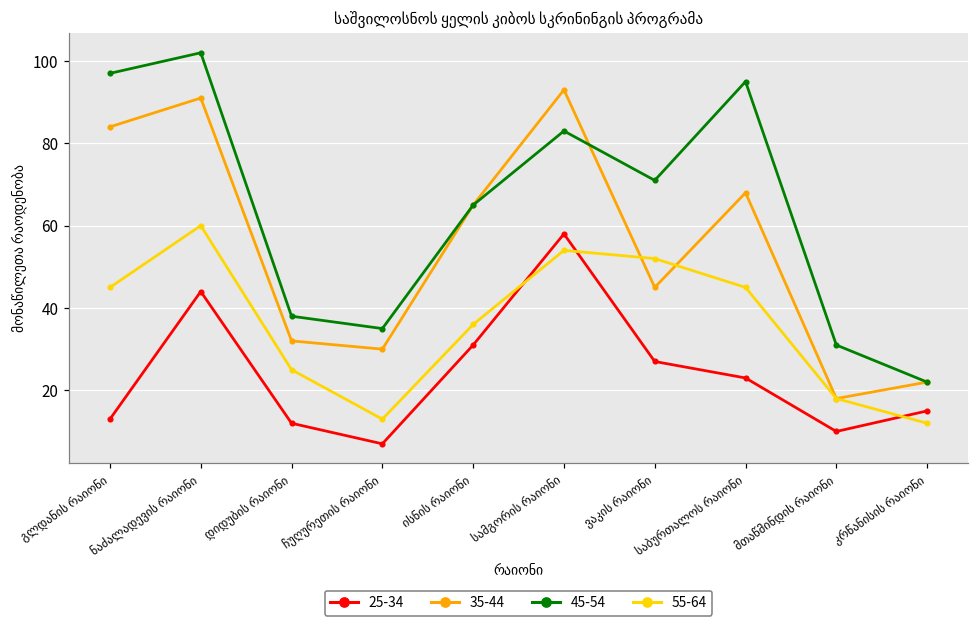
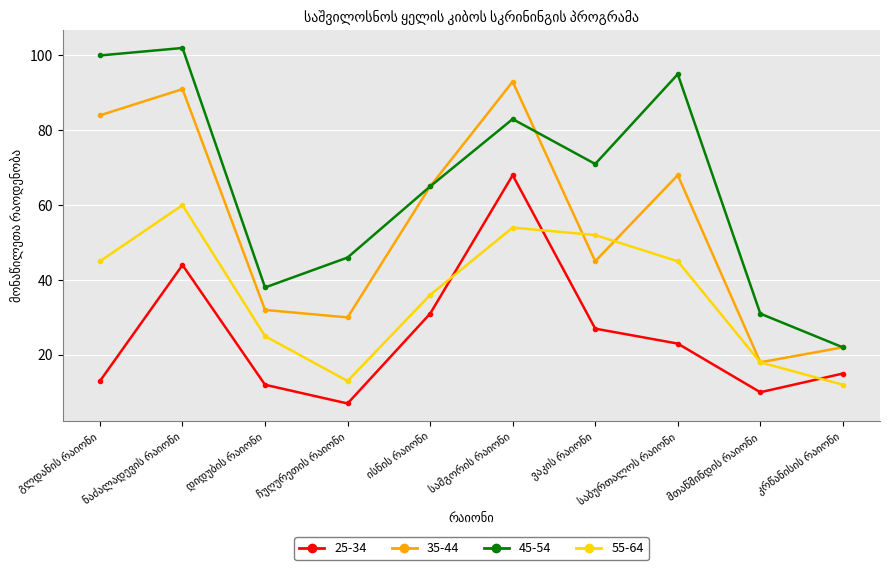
  {
    "25-34": {
      "გლდანის რაიონი": 13,
      "ნაძალადევის რაიონი": 44,
      "დიდუბის რაიონი": 12,
      "ჩუღურეთის რაიონი": 7,
      "ისნის რაიონი": 31,
-     "სამგორის რაიონი": 58,
+     "სამგორის რაიონი": 68,
      "ვაკის რაიონი": 27,
      "საბურთალოს რაიონი": 23,
      "მთაწმინდის რაიონი": 10,
      "კრწანისის რაიონი": 15
    },
    "45-54": {
-     "გლდანის რაიონი": 97,
+     "გლდანის რაიონი": 100,
      "ნაძალადევის რაიონი": 102,
      "დიდუბის რაიონი": 38,
-     "ჩუღურეთის რაიონი": 35,
+     "ჩუღურეთის რაიონი": 46,
      "სამგორის რაიონი": 83,
      "ვაკის რაიონი": 71,
      "საბურთალოს რაიონი": 95,
      "მთაწმინდის რაიონი": 31
    }
  }
